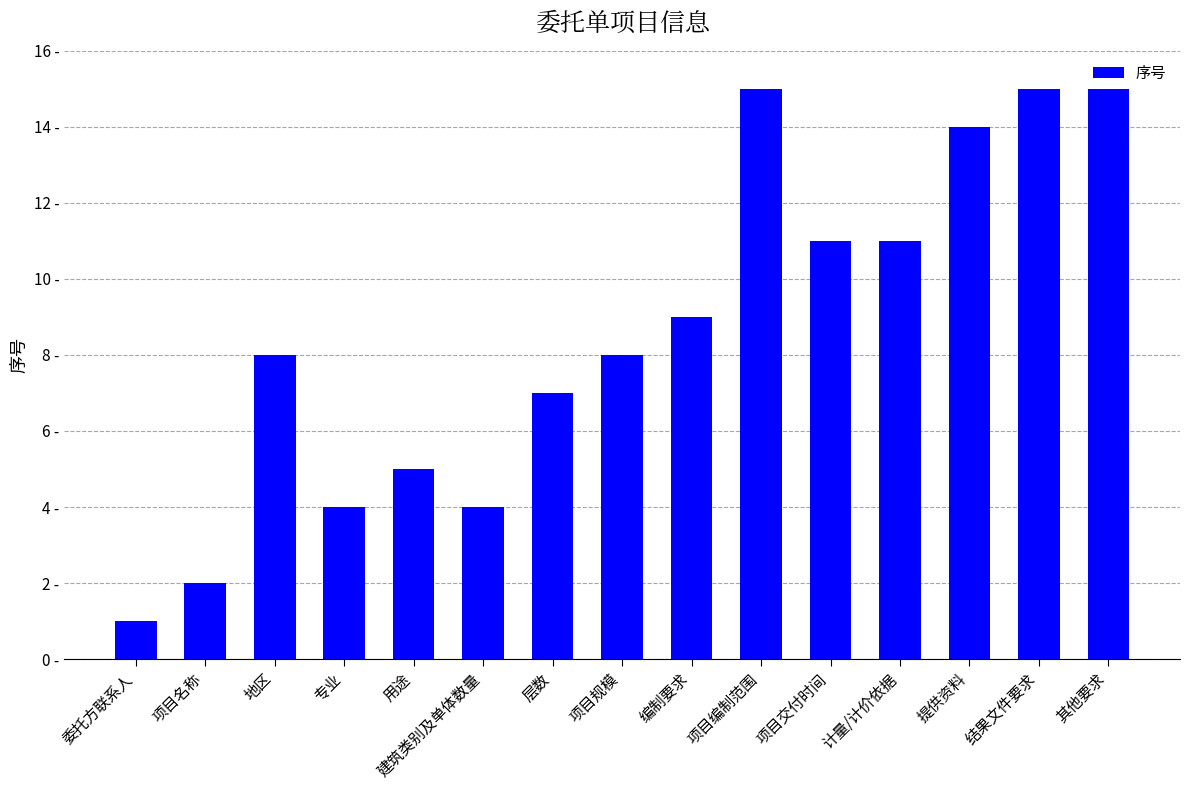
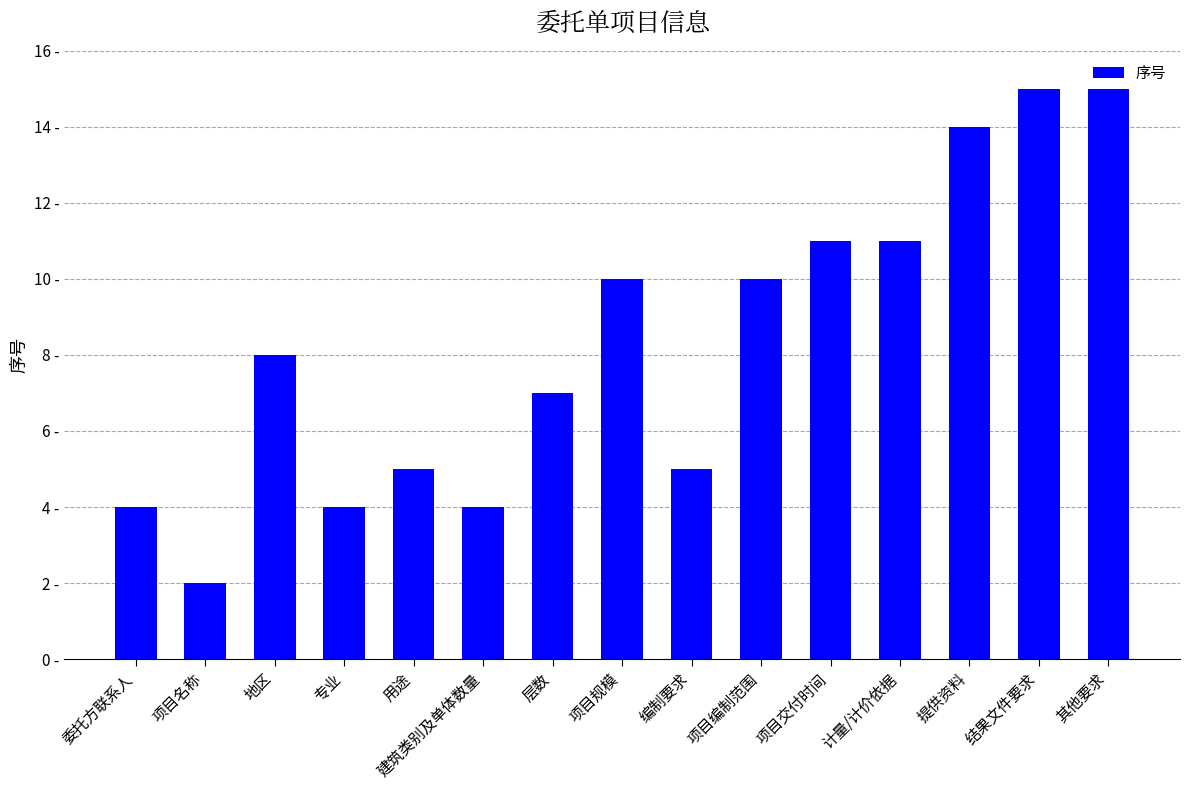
  {
-   "委托方联系人": "1 -",
+   "委托方联系人": "4 -",
    "项目名称": "2 -",
    "地区": "8 -",
    "专业": "4 -",
    "用途": "5 -",
    "建筑类别及单体数量": "4 -",
    "层数": "7 -",
-   "项目规模": "8 -",
-   "编制要求": "9 -",
-   "项目编制范围": "15 -",
+   "项目规模": "10 -",
+   "编制要求": "5 -",
+   "项目编制范围": "10 -",
    "项目交付时间": "11 -",
    "计量/计价依据": "11 -",
    "提供资料": "14 -",
    "结果文件要求": "15 -",
    "其他要求": "15 -"
  }
